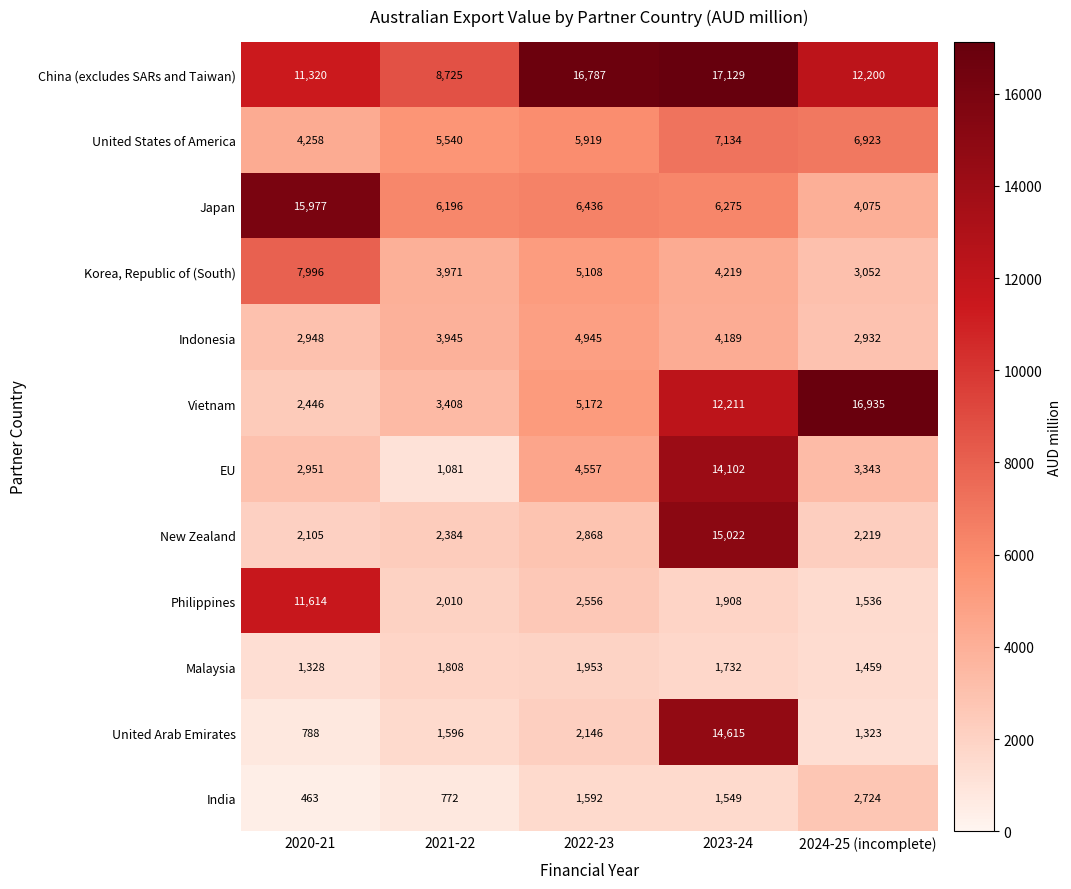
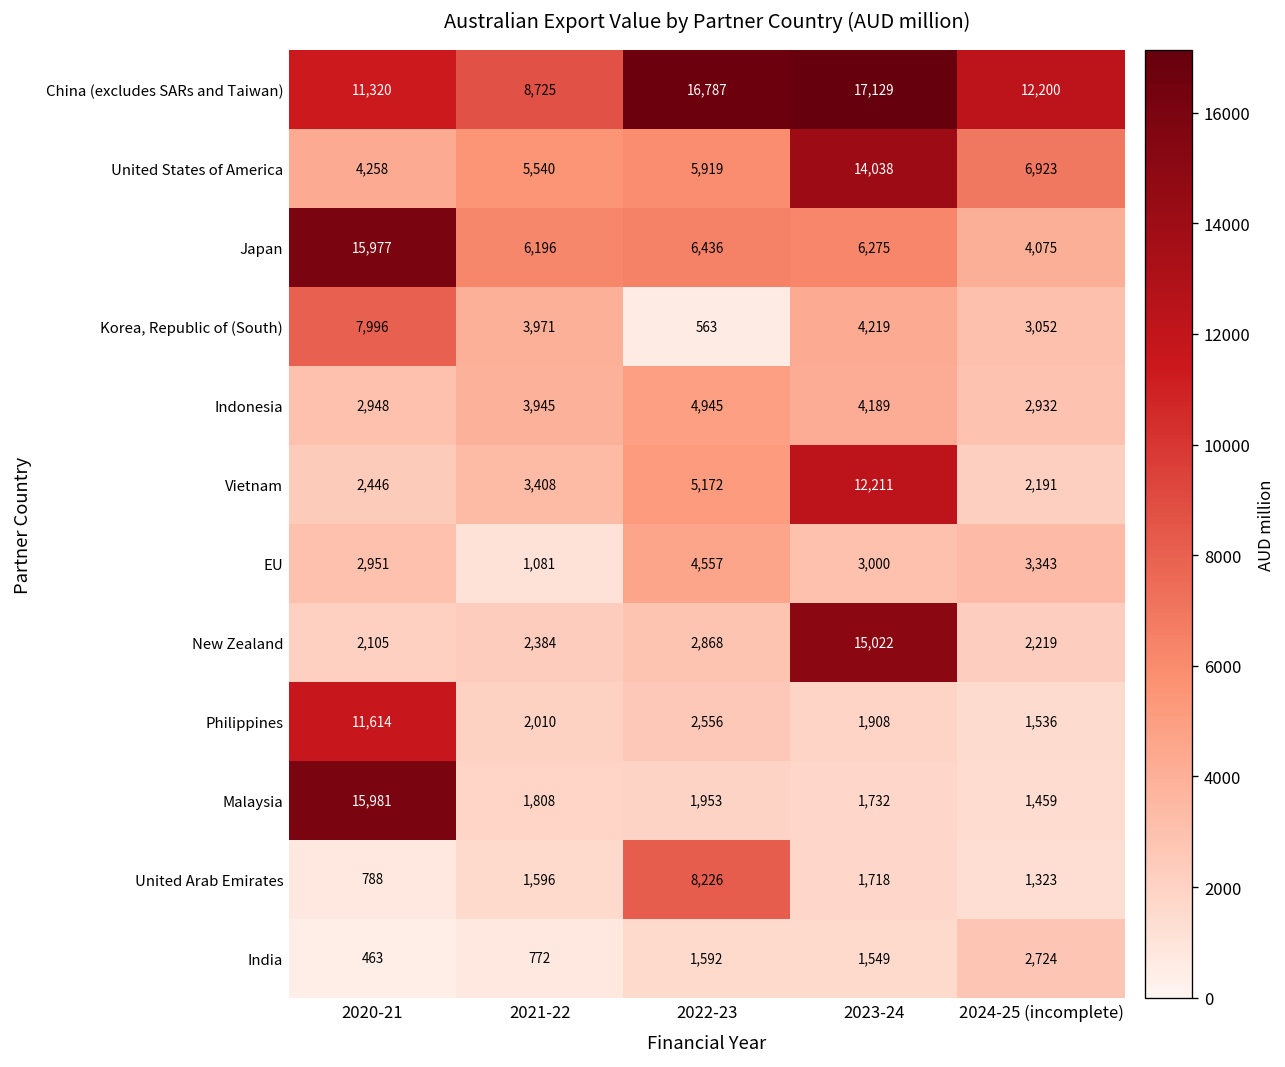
  {
    "China (excludes SARs and Taiwan)": {
      "2020-21": "11,320",
      "2021-22": "8,725",
      "2022-23": "16,787",
      "2023-24": "17,129",
      "2024-25 (incomplete)": "12,200"
    },
    "United States of America": {
      "2020-21": "4,258",
      "2021-22": "5,540",
      "2022-23": "5,919",
-     "2023-24": "7,134",
+     "2023-24": "14,038",
      "2024-25 (incomplete)": "6,923"
    },
    "Japan": {
      "2020-21": "15,977",
      "2021-22": "6,196",
      "2022-23": "6,436",
      "2023-24": "6,275",
      "2024-25 (incomplete)": "4,075"
    },
    "Korea, Republic of (South)": {
      "2020-21": "7,996",
      "2021-22": "3,971",
-     "2022-23": "5,108",
+     "2022-23": "563",
      "2023-24": "4,219",
      "2024-25 (incomplete)": "3,052"
    },
    "Indonesia": {
      "2020-21": "2,948",
      "2021-22": "3,945",
      "2022-23": "4,945",
      "2023-24": "4,189",
      "2024-25 (incomplete)": "2,932"
    },
    "Vietnam": {
      "2020-21": "2,446",
      "2021-22": "3,408",
      "2022-23": "5,172",
      "2023-24": "12,211",
-     "2024-25 (incomplete)": "16,935"
+     "2024-25 (incomplete)": "2,191"
    },
    "EU": {
      "2020-21": "2,951",
      "2021-22": "1,081",
      "2022-23": "4,557",
-     "2023-24": "14,102",
+     "2023-24": "3,000",
      "2024-25 (incomplete)": "3,343"
    },
    "New Zealand": {
      "2020-21": "2,105",
      "2021-22": "2,384",
      "2022-23": "2,868",
      "2023-24": "15,022",
      "2024-25 (incomplete)": "2,219"
    },
    "Philippines": {
      "2020-21": "11,614",
      "2021-22": "2,010",
      "2022-23": "2,556",
      "2023-24": "1,908",
      "2024-25 (incomplete)": "1,536"
    },
    "Malaysia": {
-     "2020-21": "1,328",
+     "2020-21": "15,981",
      "2021-22": "1,808",
      "2022-23": "1,953",
      "2023-24": "1,732",
      "2024-25 (incomplete)": "1,459"
    },
    "United Arab Emirates": {
      "2020-21": "788",
      "2021-22": "1,596",
-     "2022-23": "2,146",
-     "2023-24": "14,615",
+     "2022-23": "8,226",
+     "2023-24": "1,718",
      "2024-25 (incomplete)": "1,323"
    },
    "India": {
      "2020-21": "463",
      "2021-22": "772",
      "2022-23": "1,592",
      "2023-24": "1,549",
      "2024-25 (incomplete)": "2,724"
    }
  }
